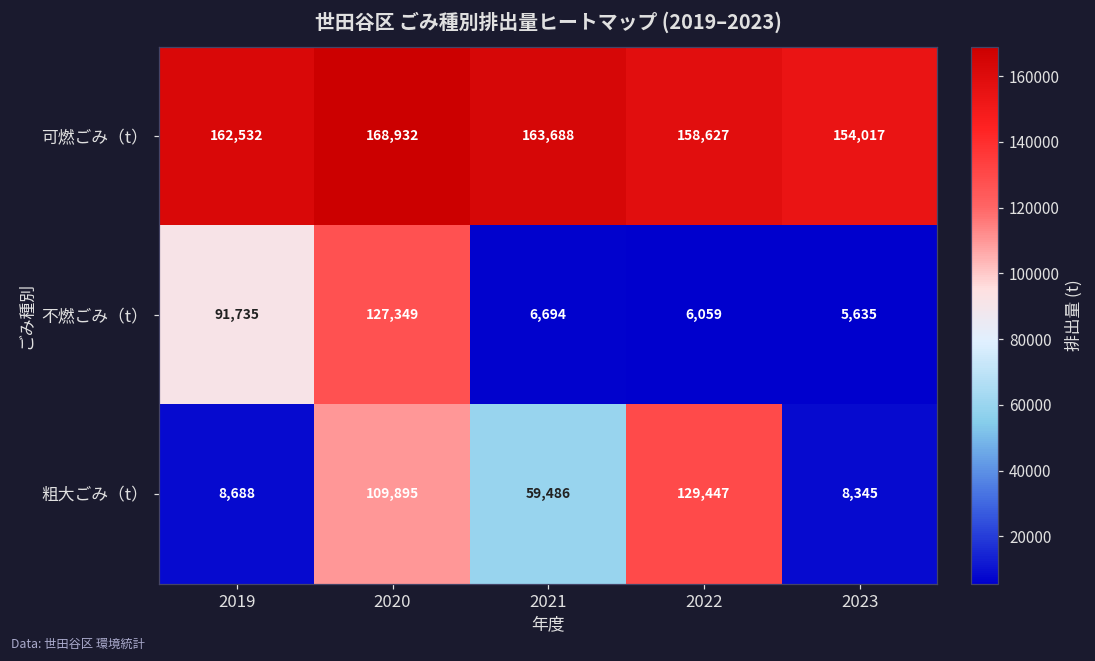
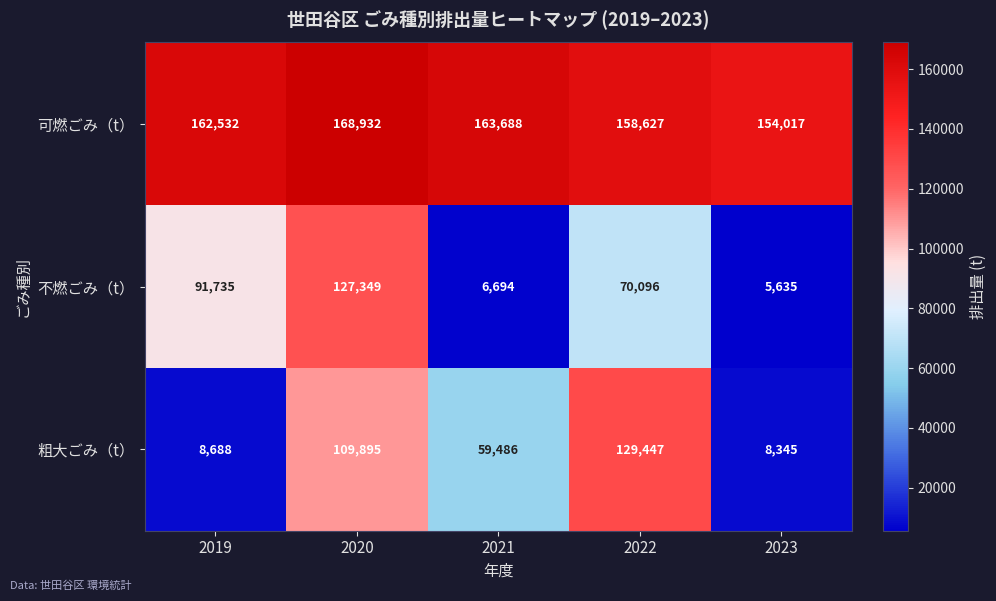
  {
    "可燃ごみ（t）": {
      "2019": "162,532",
      "2020": "168,932",
      "2021": "163,688",
      "2022": "158,627",
      "2023": "154,017"
    },
    "不燃ごみ（t）": {
      "2019": "91,735",
      "2020": "127,349",
      "2021": "6,694",
-     "2022": "6,059",
+     "2022": "70,096",
      "2023": "5,635"
    },
    "粗大ごみ（t）": {
      "2019": "8,688",
      "2020": "109,895",
      "2021": "59,486",
      "2022": "129,447",
      "2023": "8,345"
    }
  }
